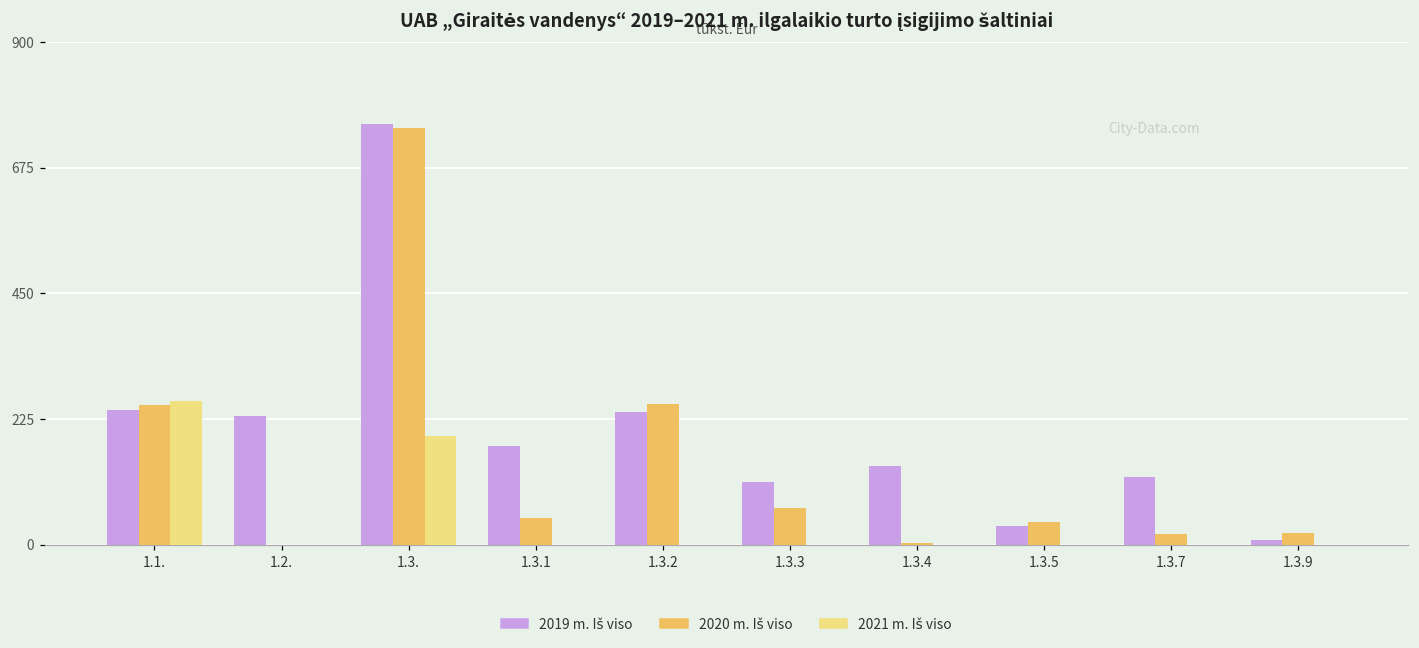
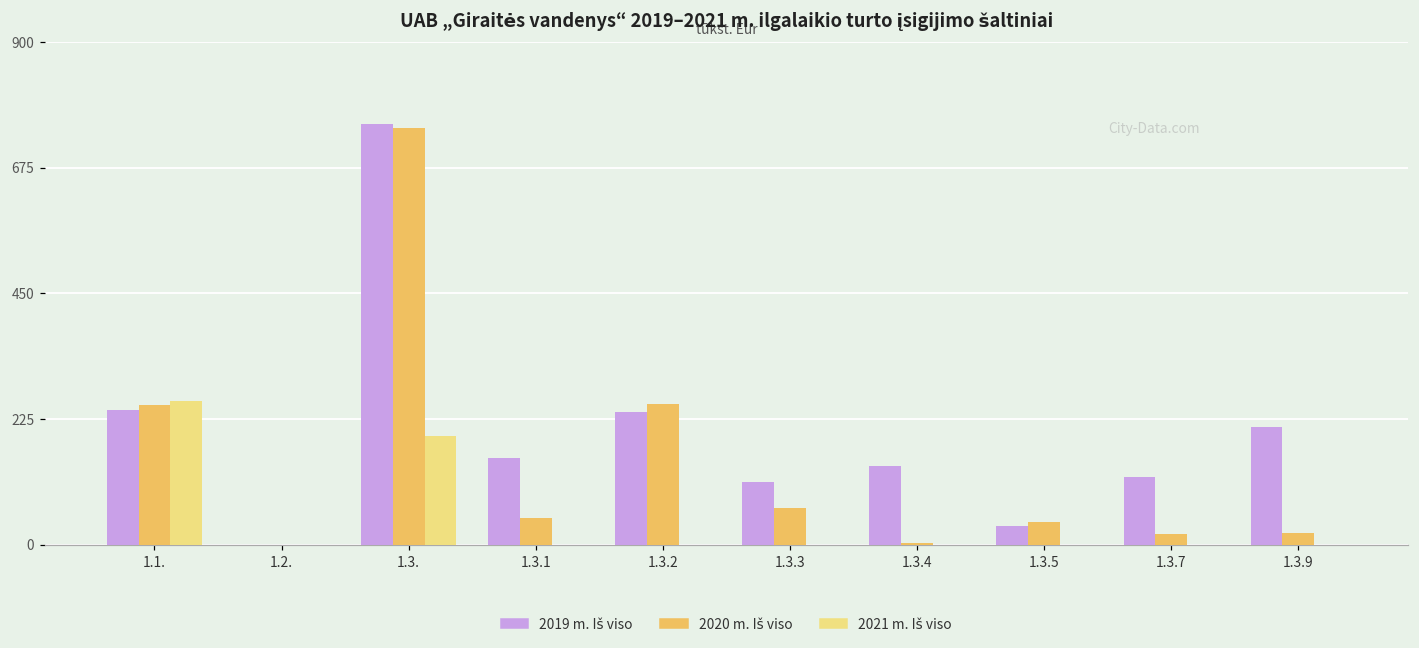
  {
    "2019 m. Iš viso": {
      "1.1.": 240,
-     "1.2.": 230,
+     "1.2.": 0,
      "1.3.": 750,
-     "1.3.1": 180,
+     "1.3.1": 160,
      "1.3.2": 240,
      "1.3.3": 110,
      "1.3.4": 140,
      "1.3.5": 30,
      "1.3.7": 120,
-     "1.3.9": 10
+     "1.3.9": 210
    }
  }
